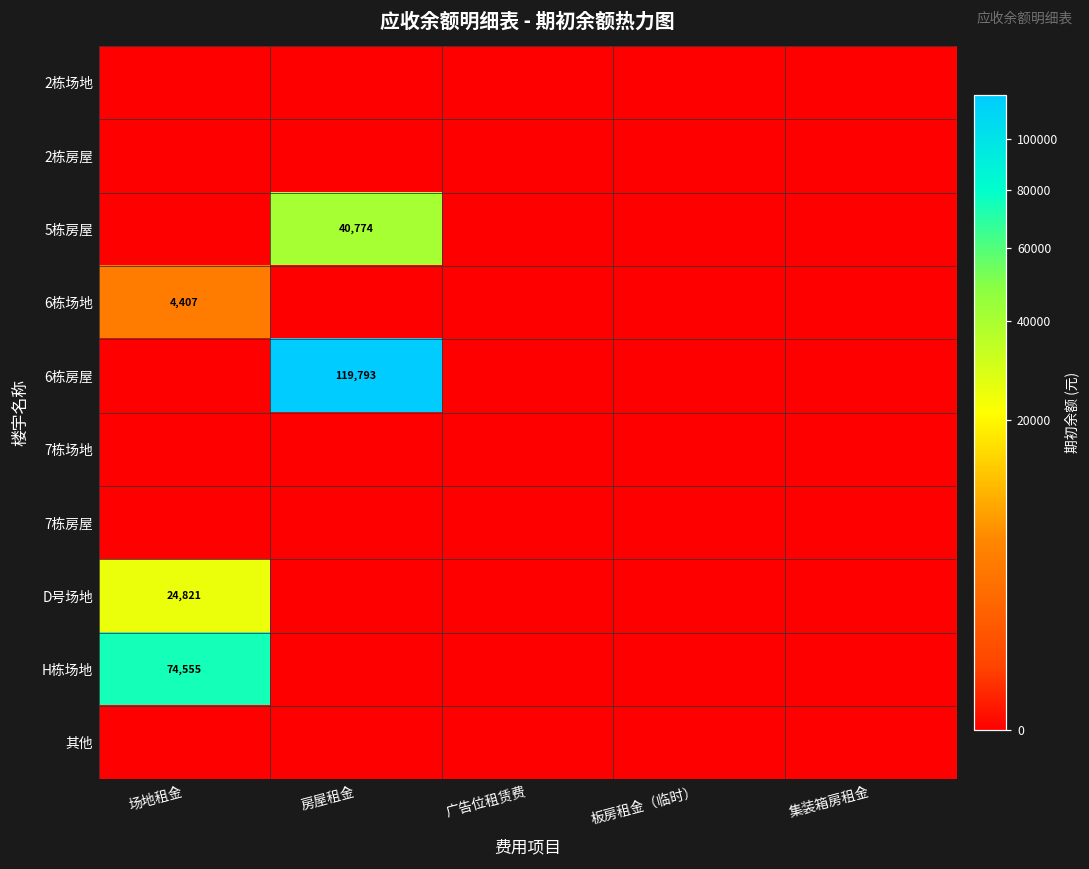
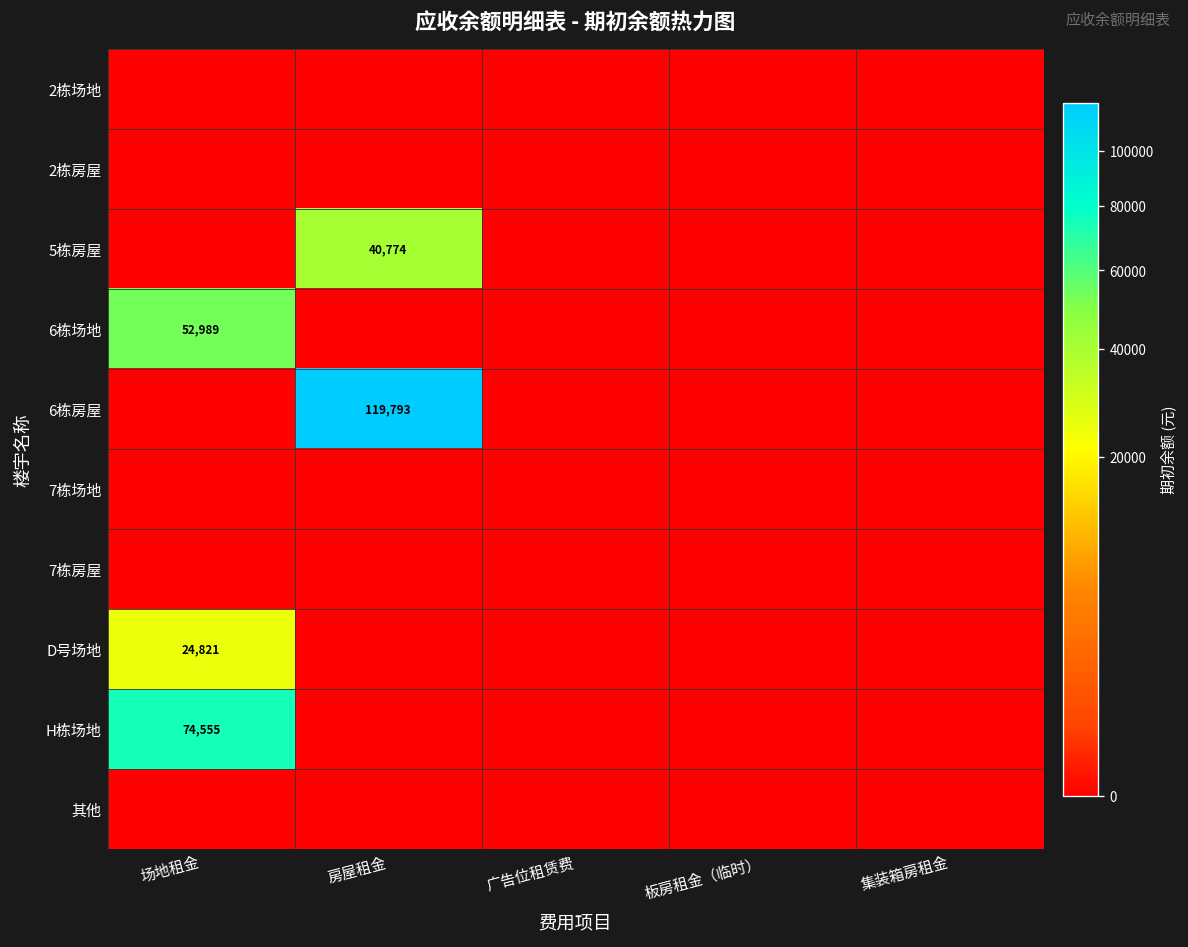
  {
    "5栋房屋": {
      "房屋租金": "40,774"
    },
    "6栋场地": {
-     "场地租金": "4,407"
+     "场地租金": "52,989"
    },
    "6栋房屋": {
      "房屋租金": "119,793"
    },
    "D号场地": {
      "场地租金": "24,821"
    },
    "H栋场地": {
      "场地租金": "74,555"
    }
  }
